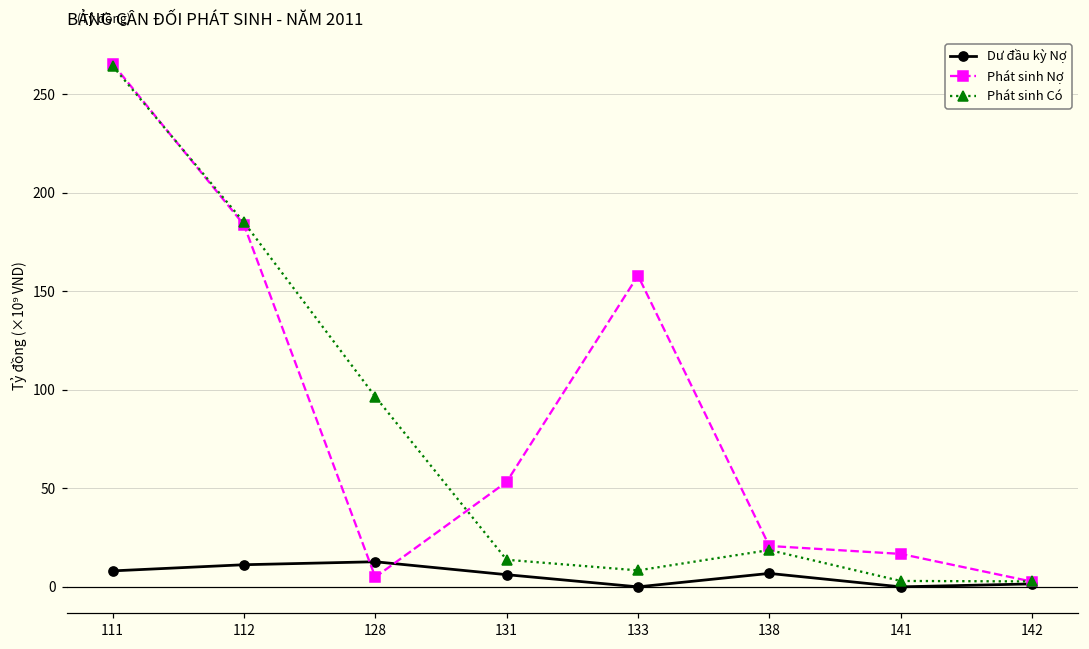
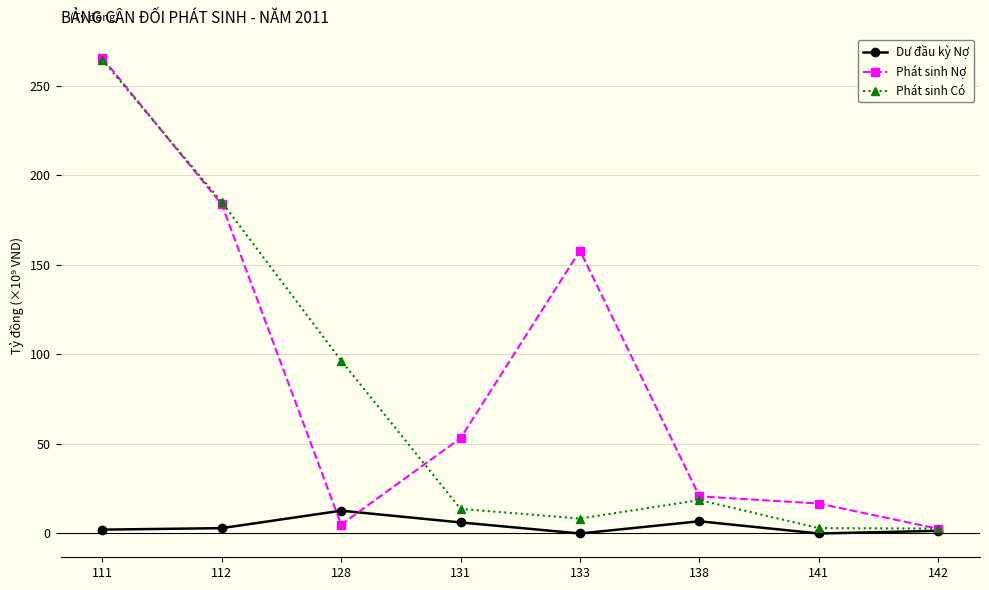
  {
    "Dư đầu kỳ Nợ": {
-     "111": 8,
-     "112": 11,
+     "111": 2,
+     "112": 3,
      "128": 13,
      "131": 6,
      "133": 0,
      "138": 7,
      "141": 0
    },
    "Phát sinh Nợ": {
      "128": 5,
      "131": 53,
      "133": 158,
      "138": 21,
      "141": 17
    },
    "Phát sinh Có": {
      "128": 97,
      "131": 14,
      "133": 8,
      "138": 19,
      "141": 3
    }
  }
